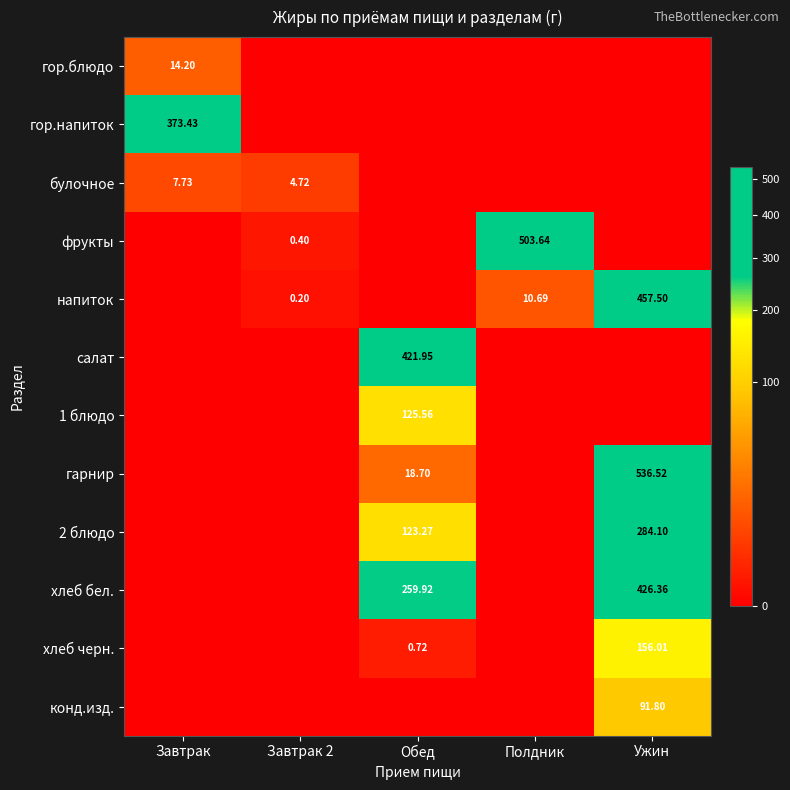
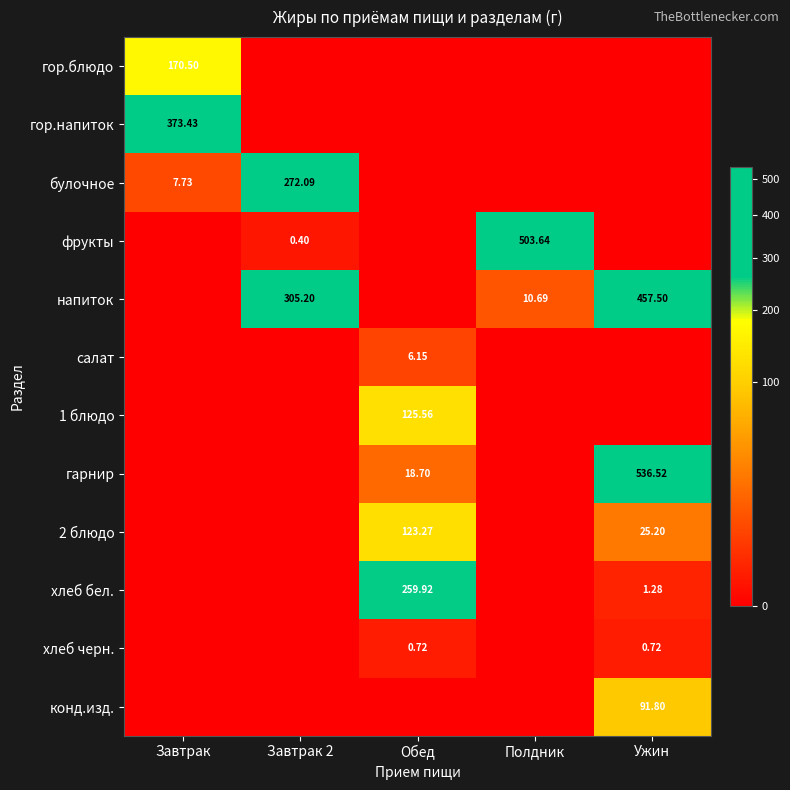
  {
    "гор.блюдо": {
-     "Завтрак": 14.20
+     "Завтрак": 170.50
    },
    "гор.напиток": {
      "Завтрак": 373.43
    },
    "булочное": {
      "Завтрак": 7.73,
-     "Завтрак 2": 4.72
+     "Завтрак 2": 272.09
    },
    "фрукты": {
      "Завтрак 2": 0.40,
      "Полдник": 503.64
    },
    "напиток": {
-     "Завтрак 2": 0.20,
+     "Завтрак 2": 305.20,
      "Полдник": 10.69,
      "Ужин": 457.50
    },
    "салат": {
-     "Обед": 421.95
+     "Обед": 6.15
    },
    "1 блюдо": {
      "Обед": 125.56
    },
    "гарнир": {
      "Обед": 18.70,
      "Ужин": 536.52
    },
    "2 блюдо": {
      "Обед": 123.27,
-     "Ужин": 284.10
+     "Ужин": 25.20
    },
    "хлеб бел.": {
      "Обед": 259.92,
-     "Ужин": 426.36
+     "Ужин": 1.28
    },
    "хлеб черн.": {
      "Обед": 0.72,
-     "Ужин": 156.01
+     "Ужин": 0.72
    },
    "конд.изд.": {
      "Ужин": 91.80
    }
  }
